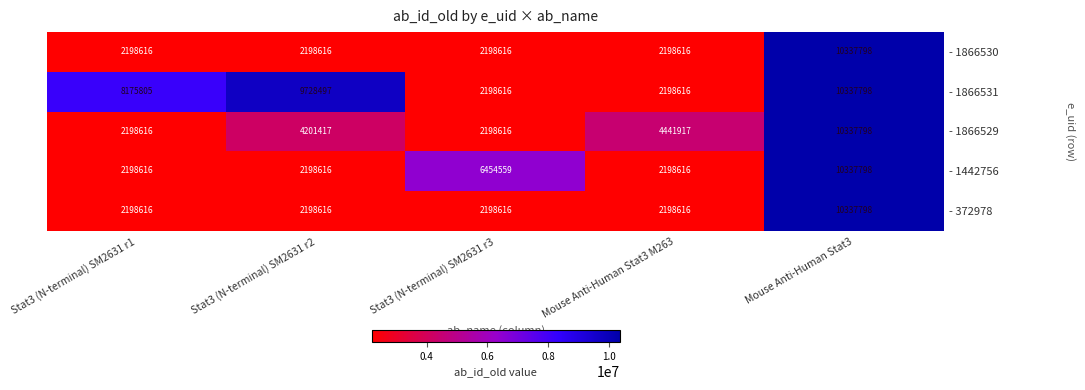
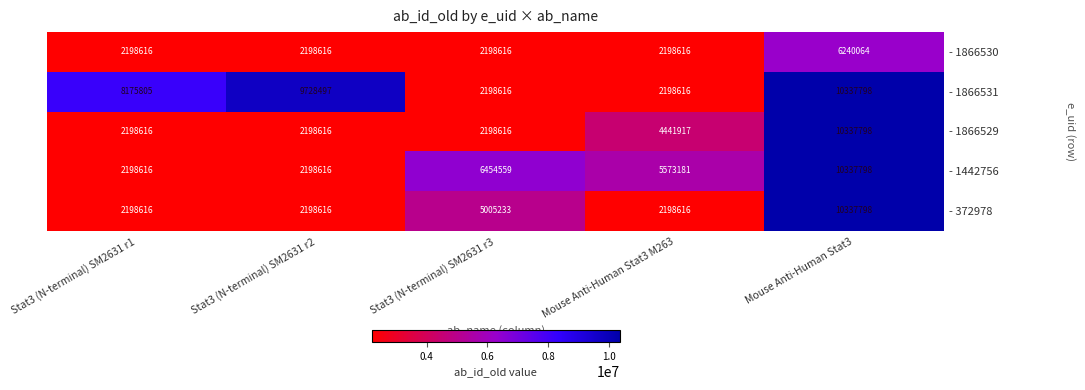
  {
    "- 1866530": {
      "Stat3 (N-terminal) SM2631 r1": 2198616,
      "Stat3 (N-terminal) SM2631 r2": 2198616,
      "Stat3 (N-terminal) SM2631 r3": 2198616,
      "Mouse Anti-Human Stat3 M263": 2198616,
-     "Mouse Anti-Human Stat3": 10337798
+     "Mouse Anti-Human Stat3": 6240064
    },
    "- 1866531": {
      "Stat3 (N-terminal) SM2631 r1": 8175805,
      "Stat3 (N-terminal) SM2631 r2": 9728497,
      "Stat3 (N-terminal) SM2631 r3": 2198616,
      "Mouse Anti-Human Stat3 M263": 2198616,
      "Mouse Anti-Human Stat3": 10337798
    },
    "- 1866529": {
      "Stat3 (N-terminal) SM2631 r1": 2198616,
-     "Stat3 (N-terminal) SM2631 r2": 4201417,
+     "Stat3 (N-terminal) SM2631 r2": 2198616,
      "Stat3 (N-terminal) SM2631 r3": 2198616,
      "Mouse Anti-Human Stat3 M263": 4441917,
      "Mouse Anti-Human Stat3": 10337798
    },
    "- 1442756": {
      "Stat3 (N-terminal) SM2631 r1": 2198616,
      "Stat3 (N-terminal) SM2631 r2": 2198616,
      "Stat3 (N-terminal) SM2631 r3": 6454559,
-     "Mouse Anti-Human Stat3 M263": 2198616,
+     "Mouse Anti-Human Stat3 M263": 5573181,
      "Mouse Anti-Human Stat3": 10337798
    },
    "- 372978": {
      "Stat3 (N-terminal) SM2631 r1": 2198616,
      "Stat3 (N-terminal) SM2631 r2": 2198616,
-     "Stat3 (N-terminal) SM2631 r3": 2198616,
+     "Stat3 (N-terminal) SM2631 r3": 5005233,
      "Mouse Anti-Human Stat3 M263": 2198616,
      "Mouse Anti-Human Stat3": 10337798
    }
  }
